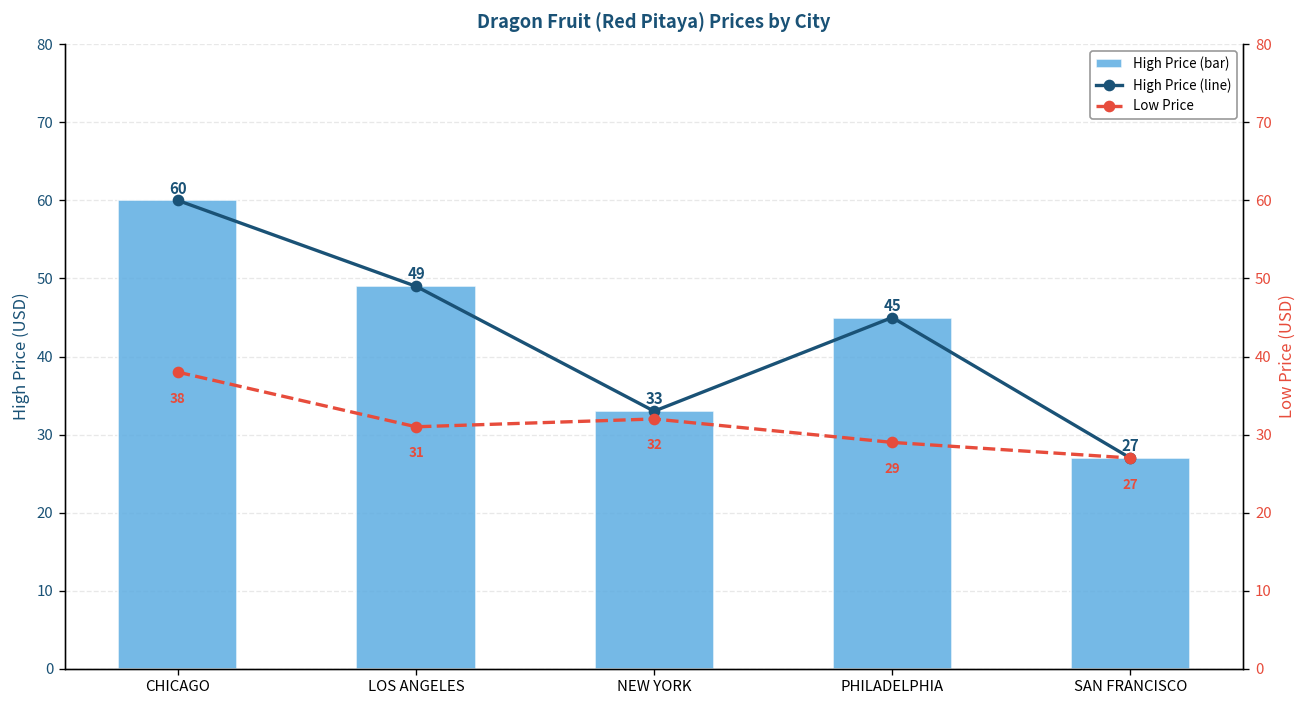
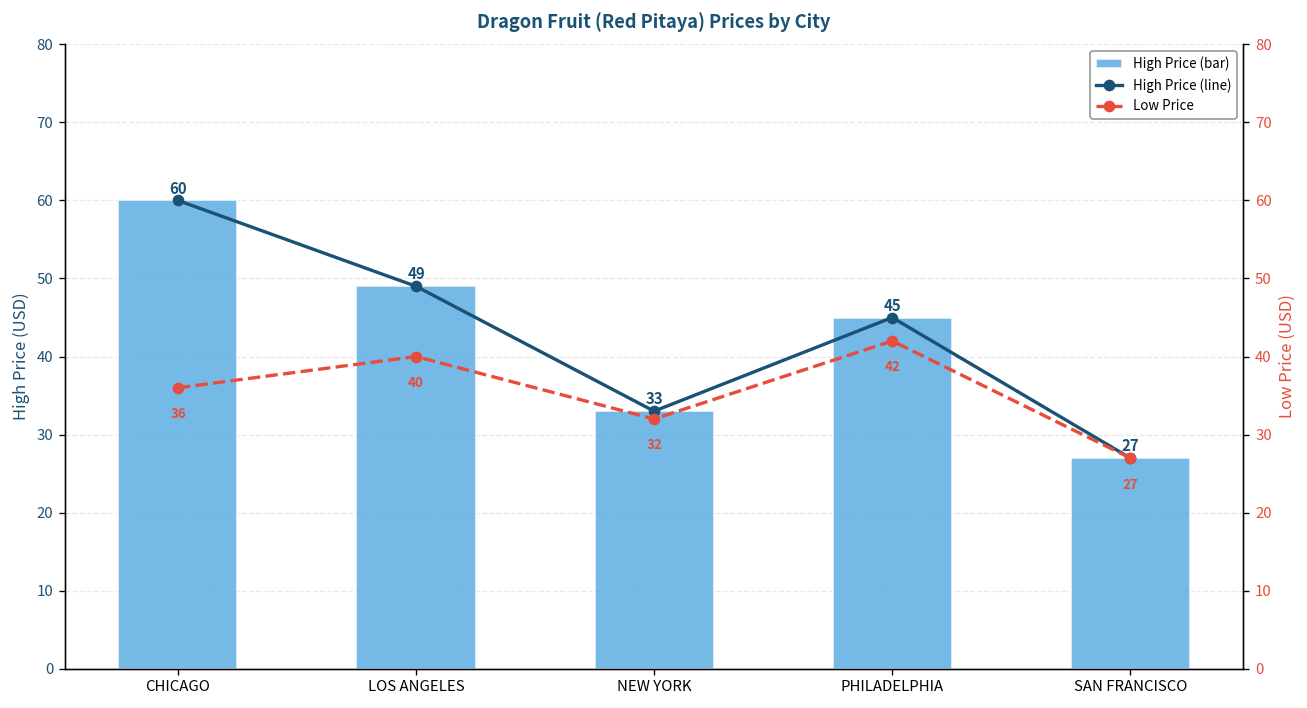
  {
    "High Price (line)": {
      "CHICAGO": 60,
      "LOS ANGELES": 49,
      "NEW YORK": 33,
      "PHILADELPHIA": 45,
      "SAN FRANCISCO": 27
    },
    "Low Price": {
-     "CHICAGO": 38,
-     "LOS ANGELES": 31,
+     "CHICAGO": 36,
+     "LOS ANGELES": 40,
      "NEW YORK": 32,
-     "PHILADELPHIA": 29
+     "PHILADELPHIA": 42
    }
  }
